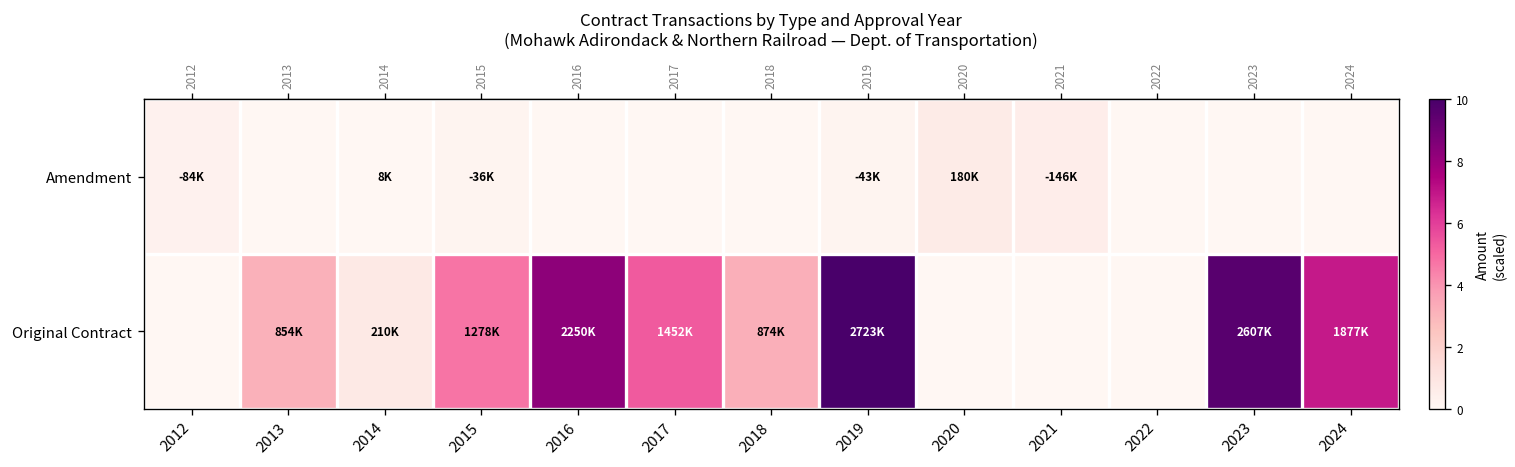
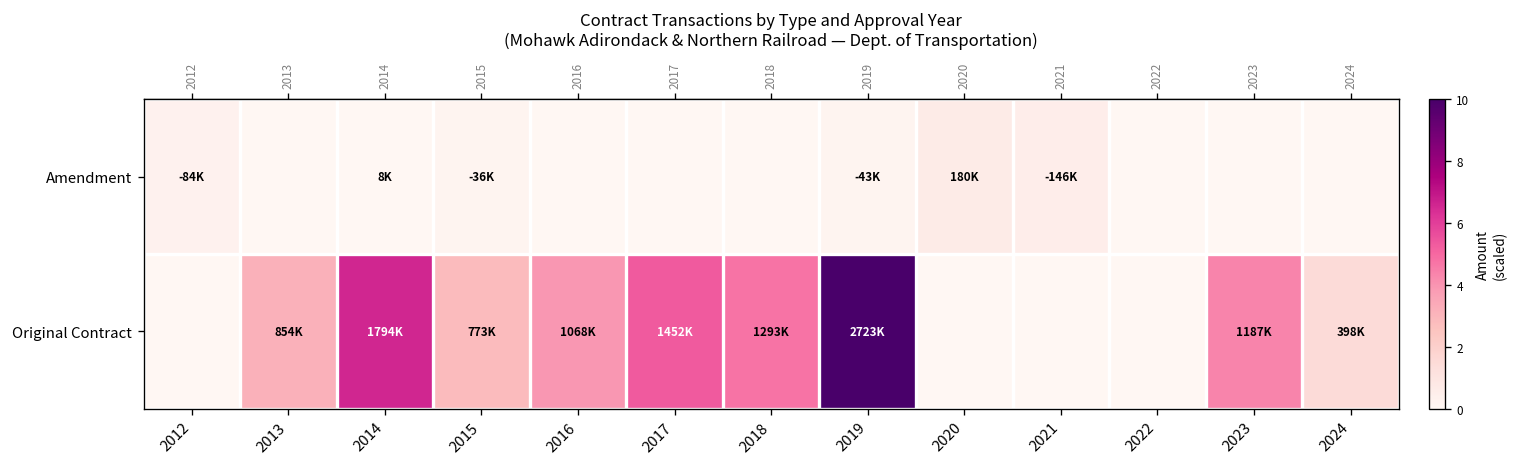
  {
    "Amendment": {
      "2012": "-84K",
      "2014": "8K",
      "2015": "-36K",
      "2019": "-43K",
      "2020": "180K",
      "2021": "-146K"
    },
    "Original Contract": {
      "2013": "854K",
-     "2014": "210K",
-     "2015": "1278K",
-     "2016": "2250K",
+     "2014": "1794K",
+     "2015": "773K",
+     "2016": "1068K",
      "2017": "1452K",
-     "2018": "874K",
+     "2018": "1293K",
      "2019": "2723K",
-     "2023": "2607K",
-     "2024": "1877K"
+     "2023": "1187K",
+     "2024": "398K"
    }
  }
